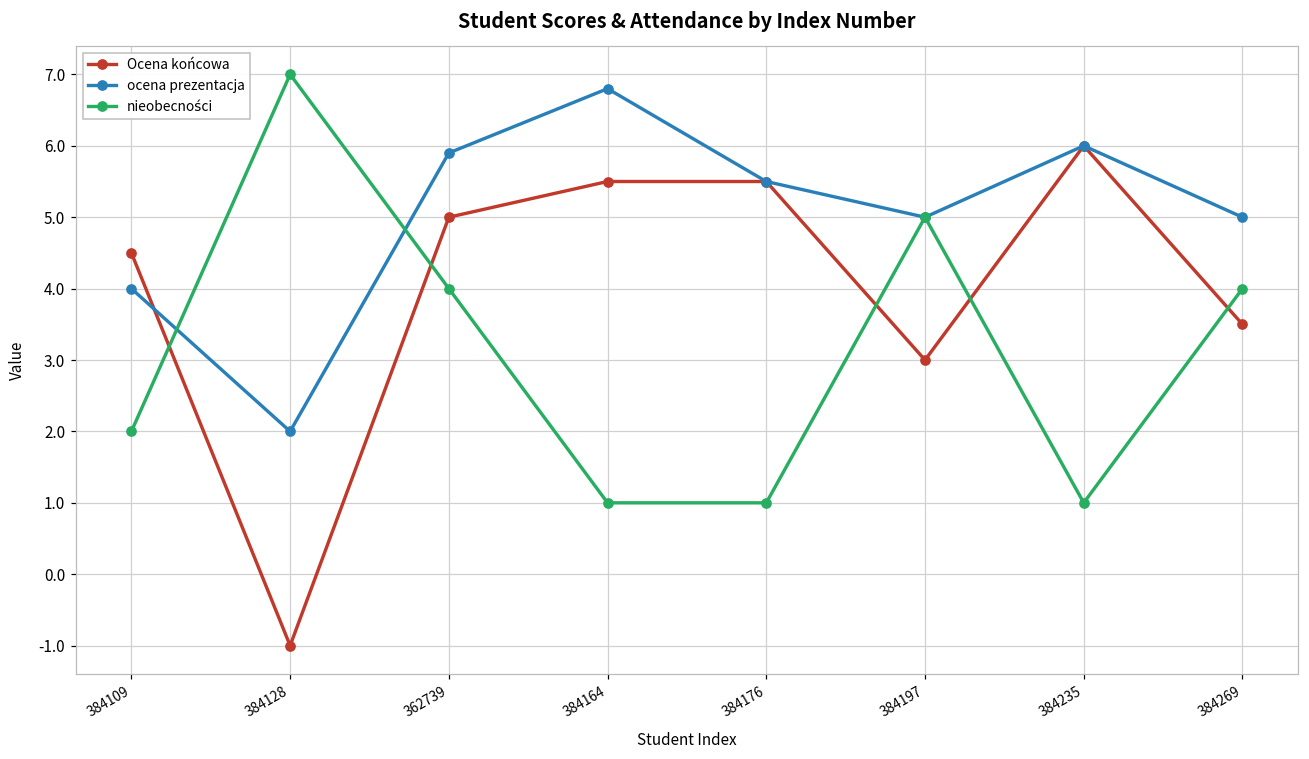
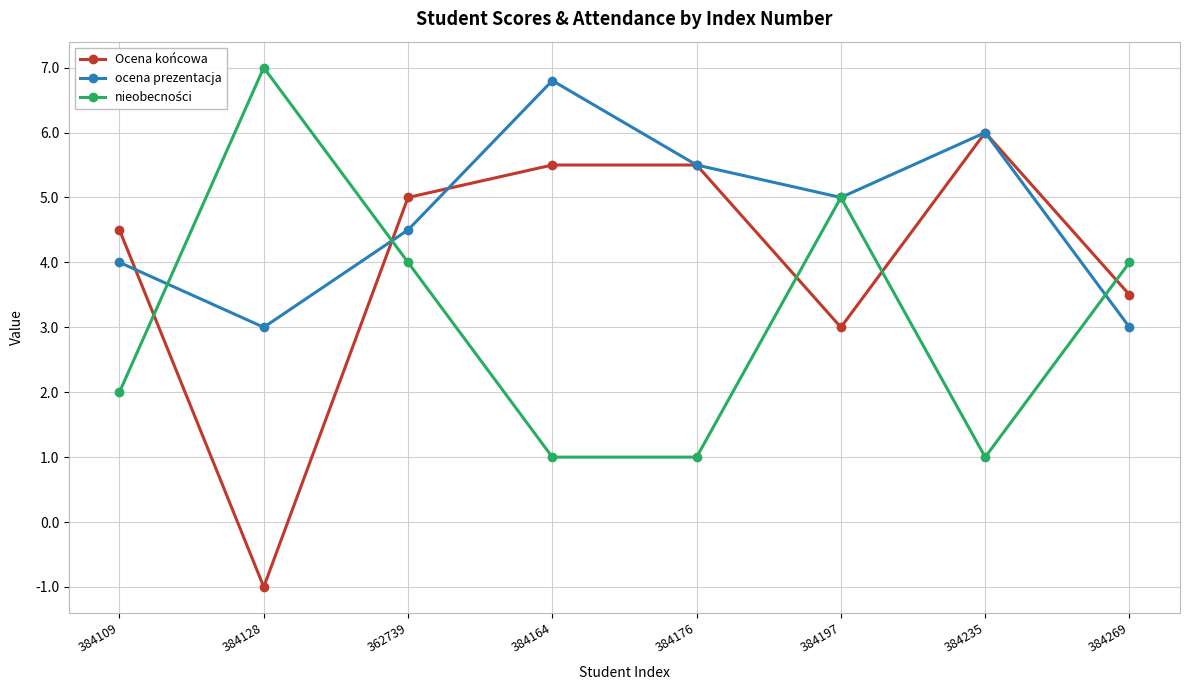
  {
    "Ocena końcowa": {
      "384109": 4.5,
      "384128": -1.0,
      "362739": 5.0,
      "384164": 5.5,
      "384197": 3.0,
      "384269": 3.5
    },
    "ocena prezentacja": {
      "384109": 4.0,
-     "384128": 2,
-     "362739": 5.9,
+     "384128": 3,
+     "362739": 4.5,
      "384164": 6.8,
-     "384269": 5
+     "384269": 3
    },
    "nieobecności": {
      "384109": 2.0,
      "384128": 7.0,
      "362739": 4.0,
      "384164": 1.0,
      "384176": 1.0,
      "384235": 1.0,
      "384269": 4.0
    }
  }
